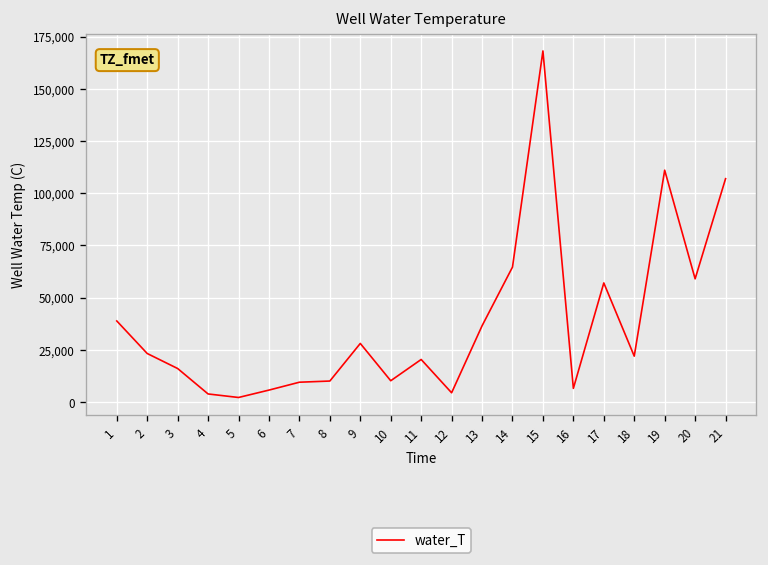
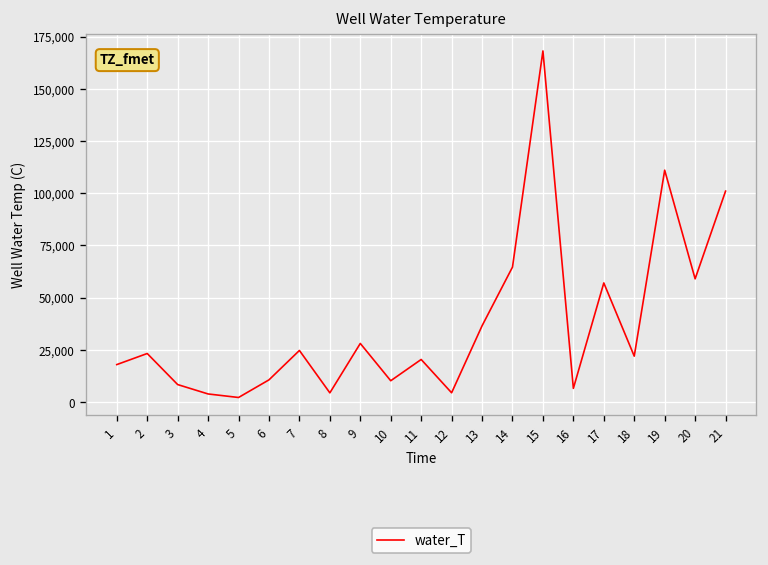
  {
-   "1": "39,000",
+   "1": "18,000",
    "2": "23,000",
-   "3": "16,000",
+   "3": "8,000",
    "4": "4,000",
    "5": "2,000",
-   "6": "6,000",
-   "7": "10,000",
-   "8": "10,000",
+   "6": "11,000",
+   "7": "25,000",
+   "8": "4,000",
    "9": "28,000",
    "10": "10,000",
    "11": "20,000",
    "12": "4,000",
    "13": "37,000",
    "14": "65,000",
    "15": "168,000",
    "16": "7,000",
    "17": "57,000",
    "18": "22,000",
    "19": "111,000",
    "20": "59,000",
-   "21": "107,000"
+   "21": "101,000"
  }
